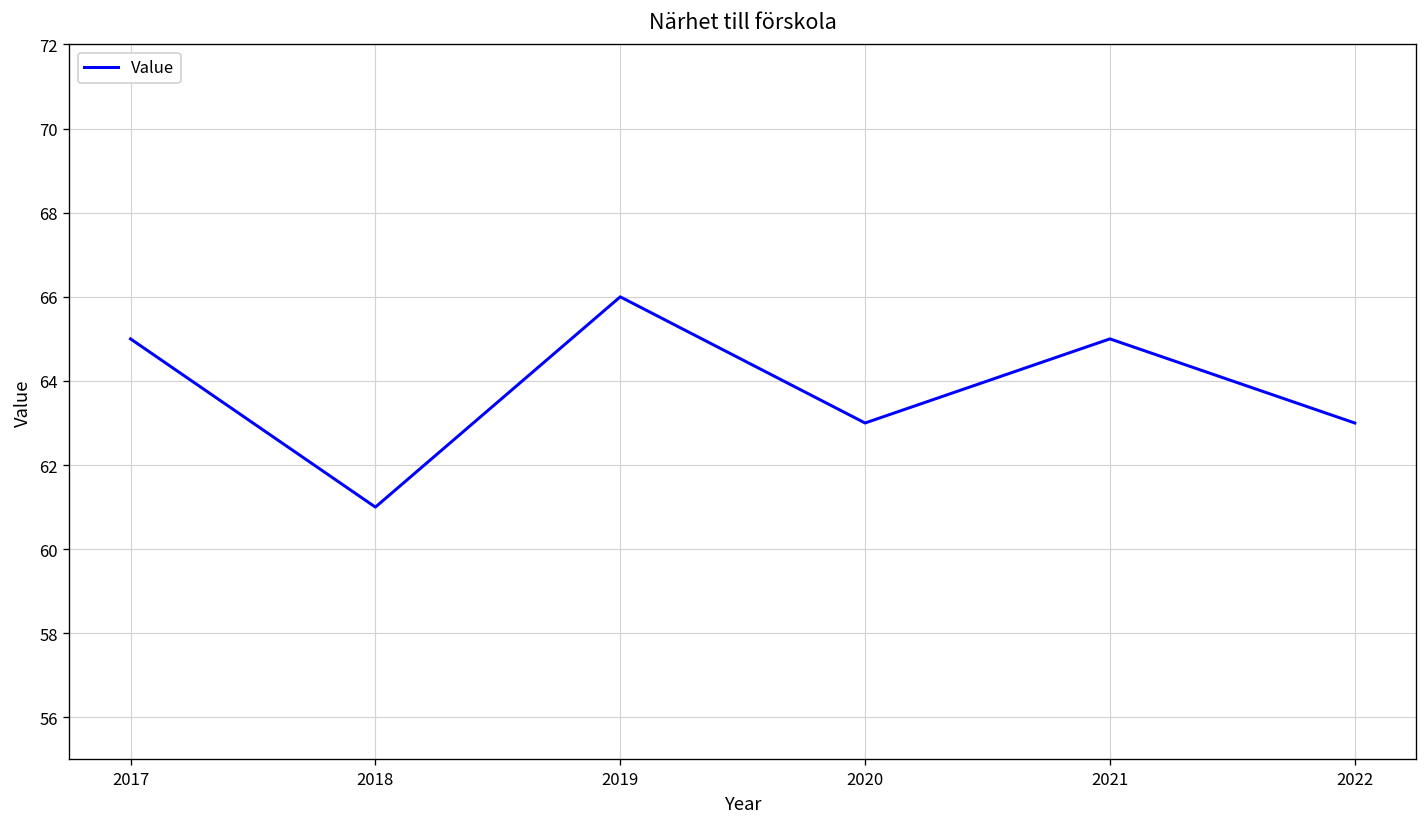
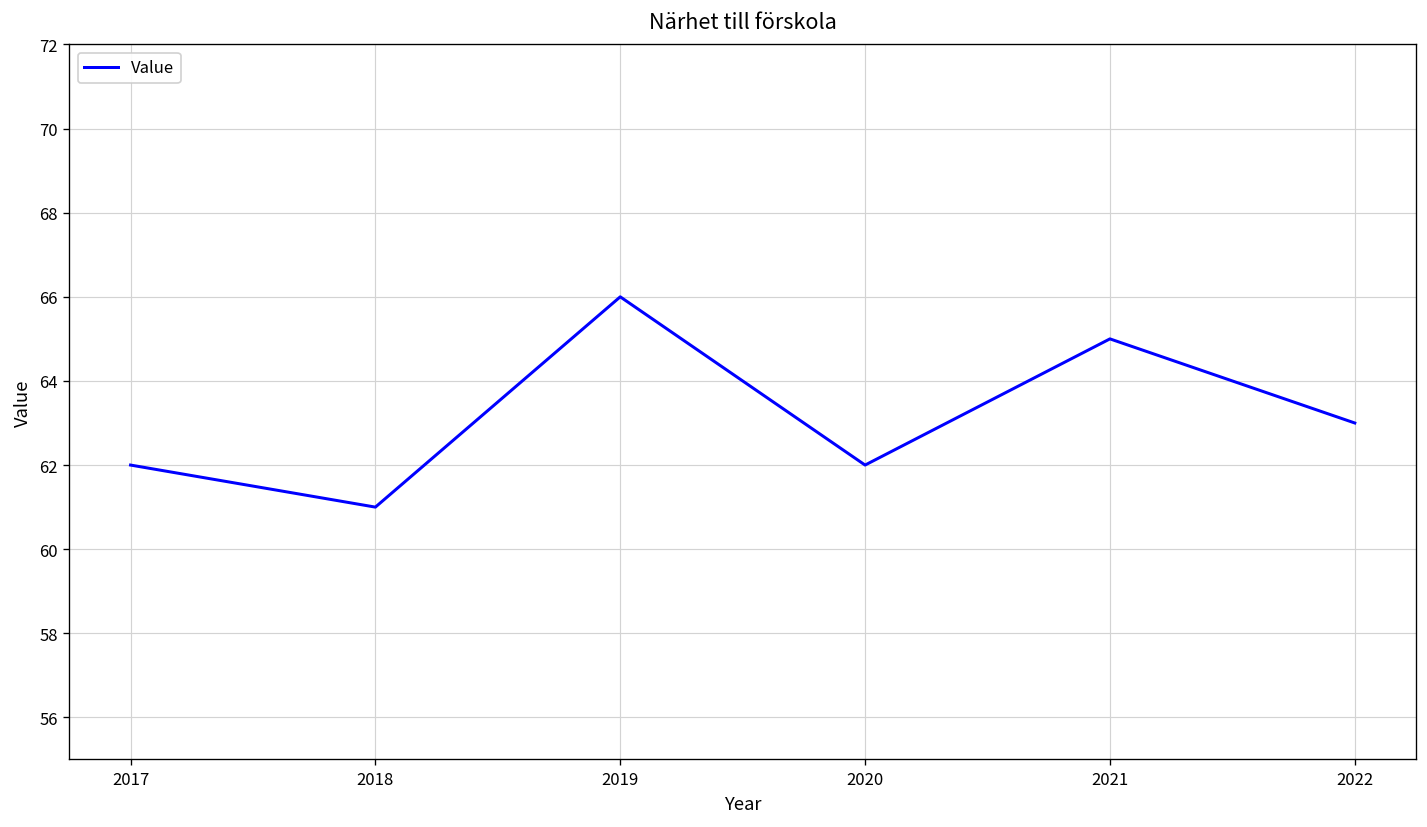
  {
-   "2017": 65,
+   "2017": 62,
    "2018": 61,
    "2019": 66,
-   "2020": 63,
+   "2020": 62,
    "2021": 65,
    "2022": 63
  }
